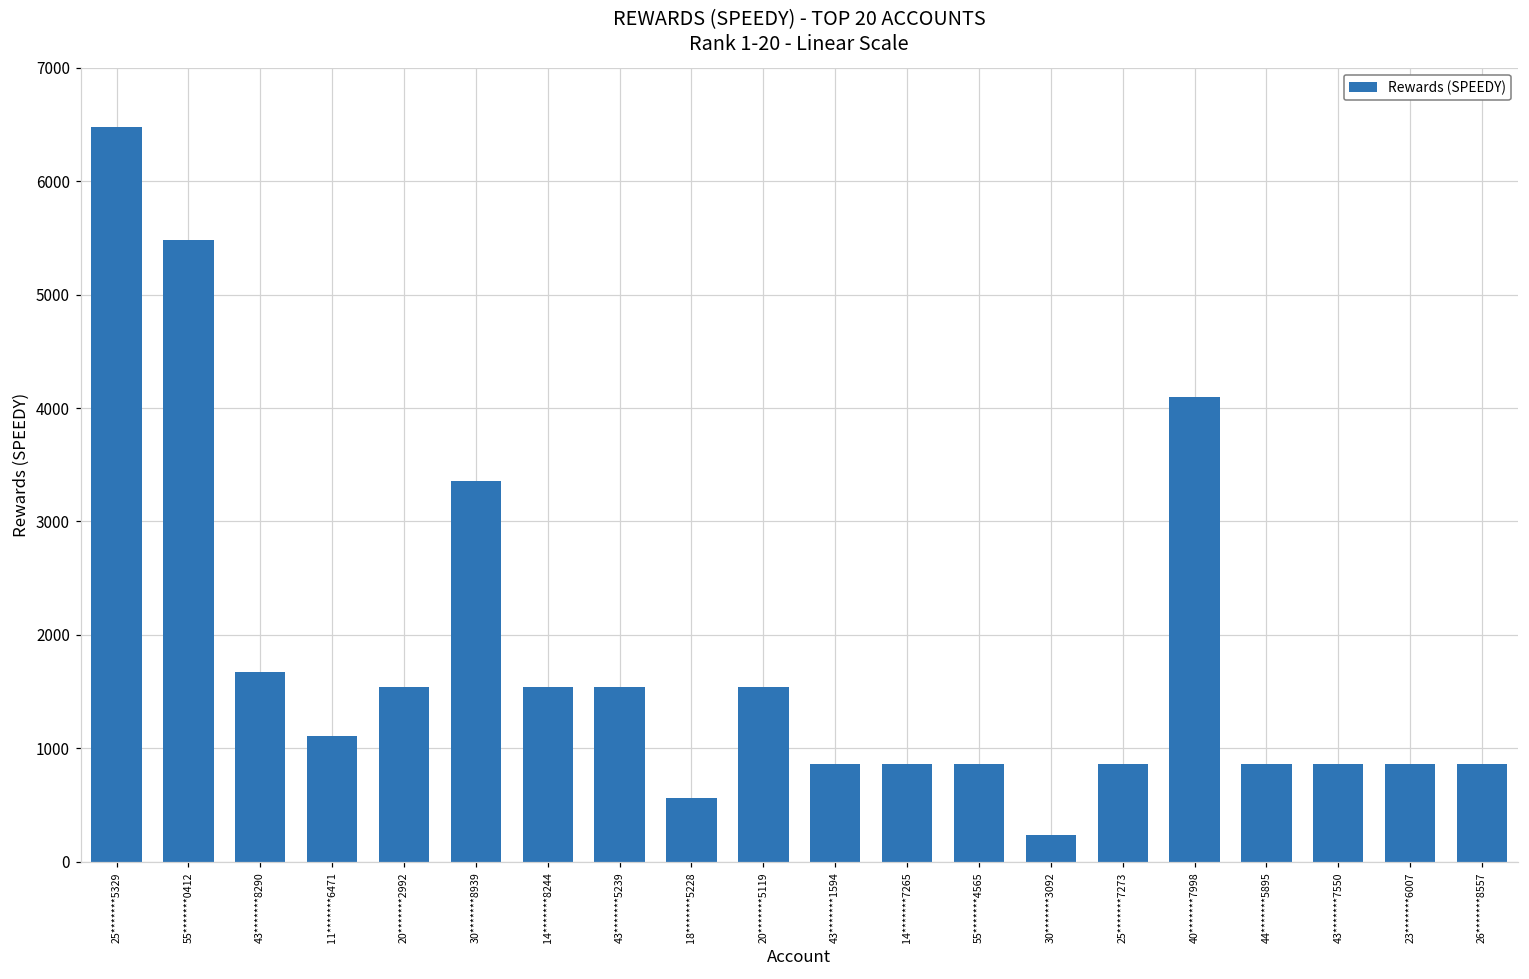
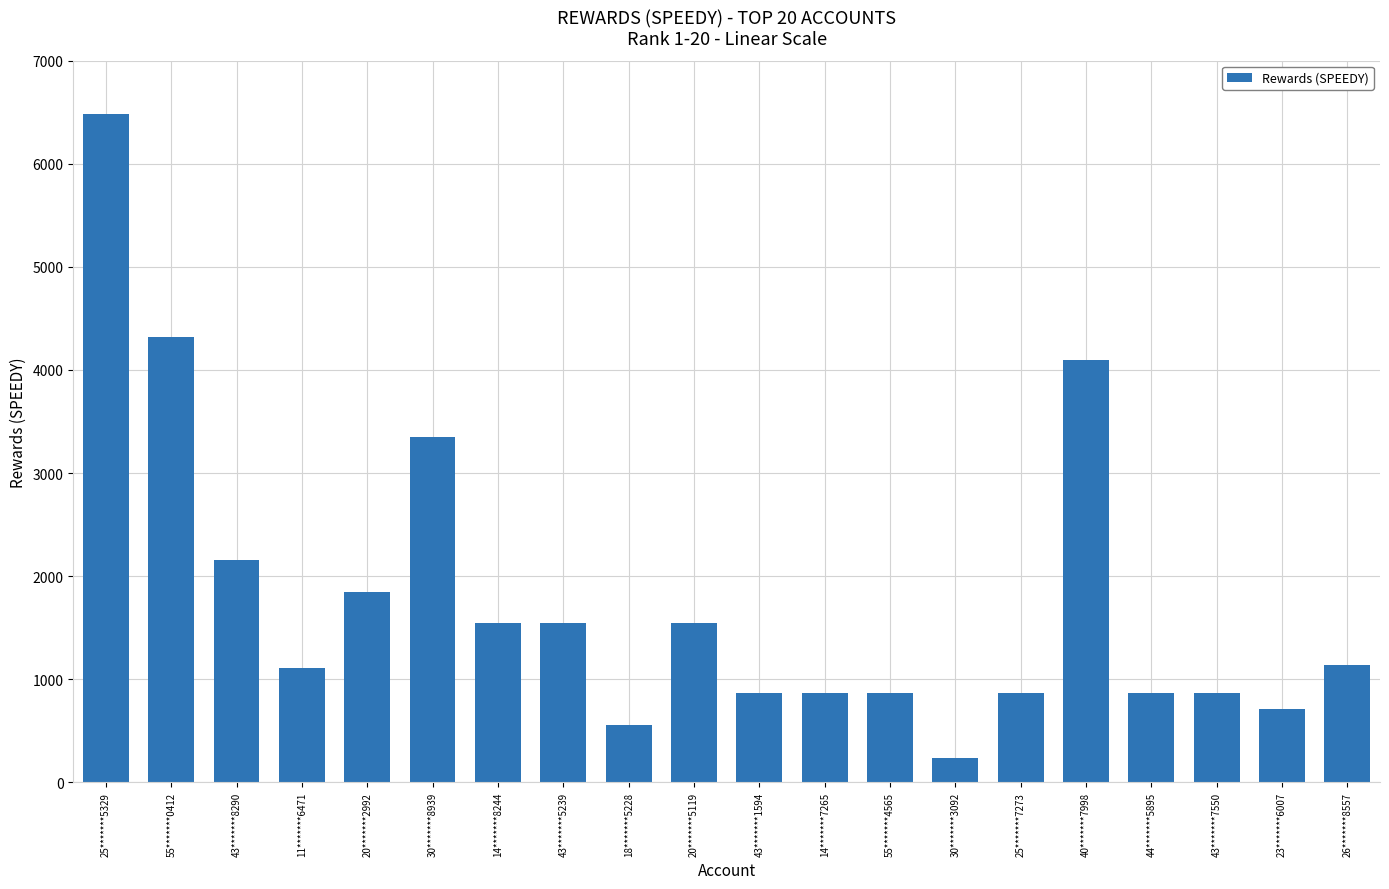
  {
    "25*******5329": 6480,
-   "55*******0412": 5490,
-   "43*******8290": 1670,
+   "55*******0412": 4320,
+   "43*******8290": 2160,
    "11*******6471": 1110,
-   "20*******2992": 1540,
+   "20*******2992": 1850,
    "30*******8939": 3350,
    "14*******8244": 1540,
    "43*******5239": 1540,
    "18*******5228": 560,
    "20*******5119": 1540,
    "43*******1594": 860,
    "14*******7265": 860,
    "55*******4565": 860,
    "30*******3092": 240,
    "25*******7273": 860,
    "40*******7998": 4100,
    "44*******5895": 860,
    "43*******7550": 860,
-   "23*******6007": 860,
-   "26*******8557": 860
+   "23*******6007": 720,
+   "26*******8557": 1140
  }
